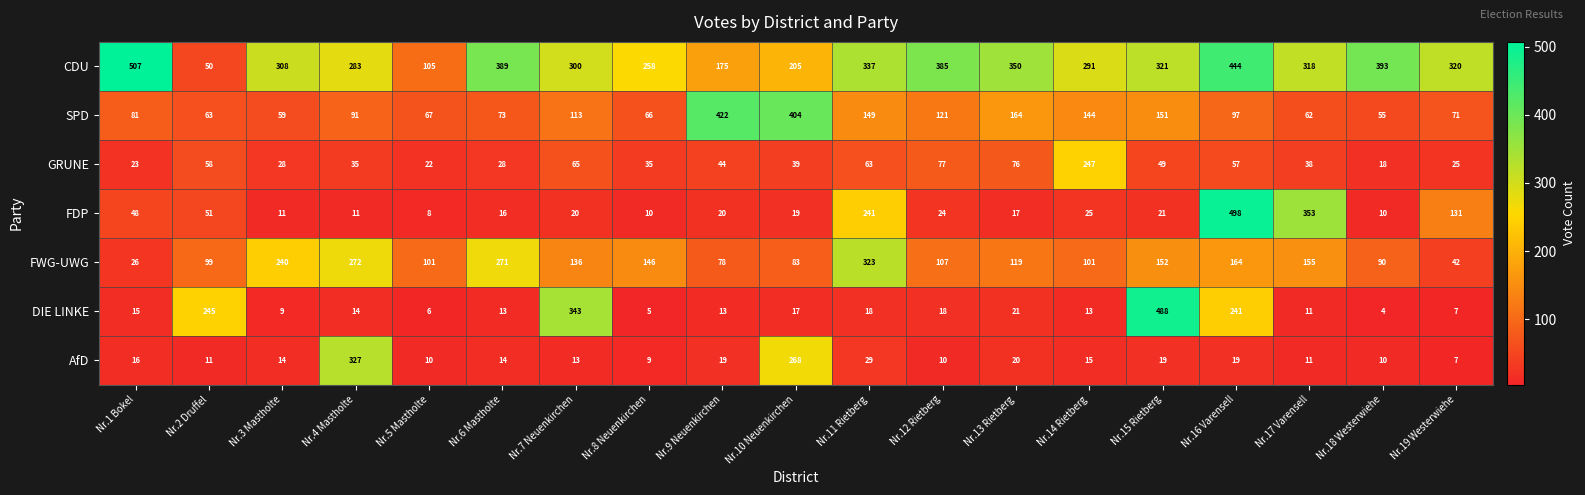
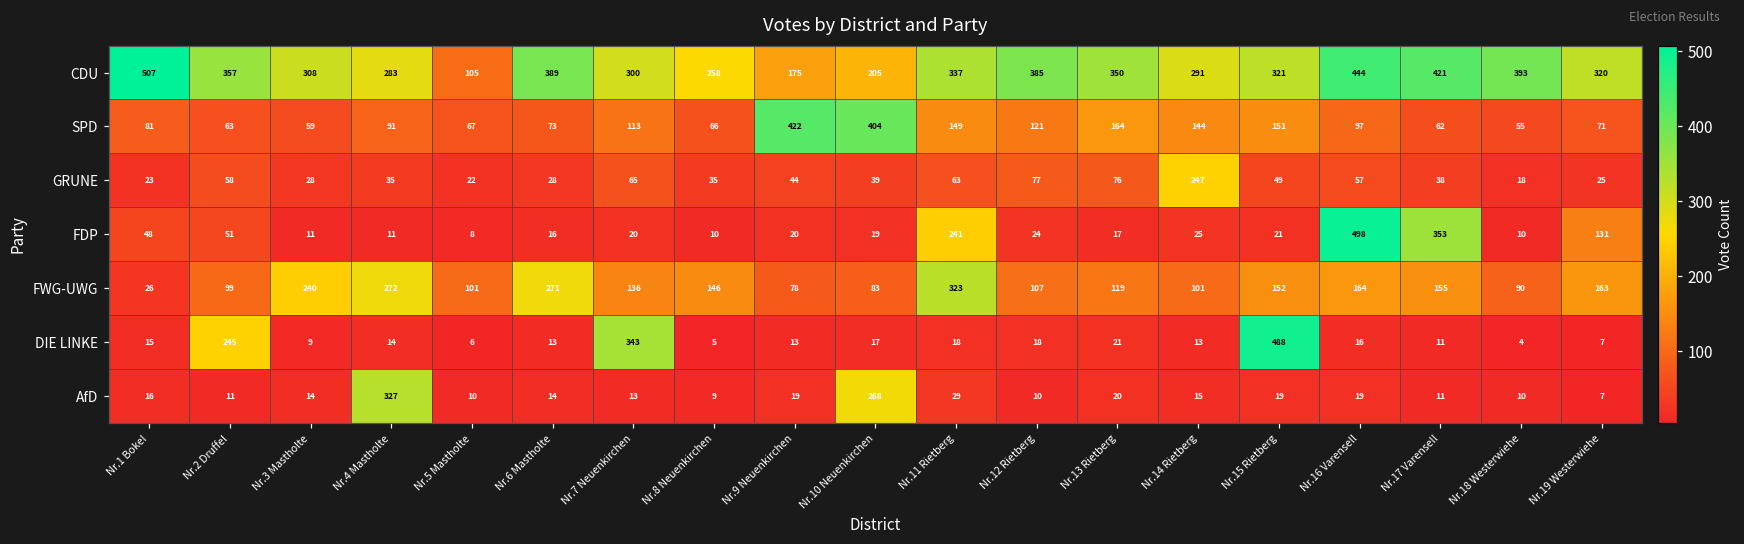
  {
    "CDU": {
      "Nr.1 Bokel": 507,
-     "Nr.2 Druffel": 50,
+     "Nr.2 Druffel": 357,
      "Nr.3 Mastholte": 308,
      "Nr.4 Mastholte": 283,
      "Nr.5 Mastholte": 105,
      "Nr.6 Mastholte": 389,
      "Nr.7 Neuenkirchen": 300,
      "Nr.8 Neuenkirchen": 258,
      "Nr.9 Neuenkirchen": 175,
      "Nr.10 Neuenkirchen": 205,
      "Nr.11 Rietberg": 337,
      "Nr.12 Rietberg": 385,
      "Nr.13 Rietberg": 350,
      "Nr.14 Rietberg": 291,
      "Nr.15 Rietberg": 321,
      "Nr.16 Varensell": 444,
-     "Nr.17 Varensell": 318,
+     "Nr.17 Varensell": 421,
      "Nr.18 Westerwiehe": 393,
      "Nr.19 Westerwiehe": 320
    },
    "SPD": {
      "Nr.1 Bokel": 81,
      "Nr.2 Druffel": 63,
      "Nr.3 Mastholte": 59,
      "Nr.4 Mastholte": 91,
      "Nr.5 Mastholte": 67,
      "Nr.6 Mastholte": 73,
      "Nr.7 Neuenkirchen": 113,
      "Nr.8 Neuenkirchen": 66,
      "Nr.9 Neuenkirchen": 422,
      "Nr.10 Neuenkirchen": 404,
      "Nr.11 Rietberg": 149,
      "Nr.12 Rietberg": 121,
      "Nr.13 Rietberg": 164,
      "Nr.14 Rietberg": 144,
      "Nr.15 Rietberg": 151,
      "Nr.16 Varensell": 97,
      "Nr.17 Varensell": 62,
      "Nr.18 Westerwiehe": 55,
      "Nr.19 Westerwiehe": 71
    },
    "GRUNE": {
      "Nr.1 Bokel": 23,
      "Nr.2 Druffel": 58,
      "Nr.3 Mastholte": 28,
      "Nr.4 Mastholte": 35,
      "Nr.5 Mastholte": 22,
      "Nr.6 Mastholte": 28,
      "Nr.7 Neuenkirchen": 65,
      "Nr.8 Neuenkirchen": 35,
      "Nr.9 Neuenkirchen": 44,
      "Nr.10 Neuenkirchen": 39,
      "Nr.11 Rietberg": 63,
      "Nr.12 Rietberg": 77,
      "Nr.13 Rietberg": 76,
      "Nr.14 Rietberg": 247,
      "Nr.15 Rietberg": 49,
      "Nr.16 Varensell": 57,
      "Nr.17 Varensell": 38,
      "Nr.18 Westerwiehe": 18,
      "Nr.19 Westerwiehe": 25
    },
    "FDP": {
      "Nr.1 Bokel": 48,
      "Nr.2 Druffel": 51,
      "Nr.3 Mastholte": 11,
      "Nr.4 Mastholte": 11,
      "Nr.5 Mastholte": 8,
      "Nr.6 Mastholte": 16,
      "Nr.7 Neuenkirchen": 20,
      "Nr.8 Neuenkirchen": 10,
      "Nr.9 Neuenkirchen": 20,
      "Nr.10 Neuenkirchen": 19,
      "Nr.11 Rietberg": 241,
      "Nr.12 Rietberg": 24,
      "Nr.13 Rietberg": 17,
      "Nr.14 Rietberg": 25,
      "Nr.15 Rietberg": 21,
      "Nr.16 Varensell": 498,
      "Nr.17 Varensell": 353,
      "Nr.18 Westerwiehe": 10,
      "Nr.19 Westerwiehe": 131
    },
    "FWG-UWG": {
      "Nr.1 Bokel": 26,
      "Nr.2 Druffel": 99,
      "Nr.3 Mastholte": 240,
      "Nr.4 Mastholte": 272,
      "Nr.5 Mastholte": 101,
      "Nr.6 Mastholte": 271,
      "Nr.7 Neuenkirchen": 136,
      "Nr.8 Neuenkirchen": 146,
      "Nr.9 Neuenkirchen": 78,
      "Nr.10 Neuenkirchen": 83,
      "Nr.11 Rietberg": 323,
      "Nr.12 Rietberg": 107,
      "Nr.13 Rietberg": 119,
      "Nr.14 Rietberg": 101,
      "Nr.15 Rietberg": 152,
      "Nr.16 Varensell": 164,
      "Nr.17 Varensell": 155,
      "Nr.18 Westerwiehe": 90,
-     "Nr.19 Westerwiehe": 42
+     "Nr.19 Westerwiehe": 163
    },
    "DIE LINKE": {
      "Nr.1 Bokel": 15,
      "Nr.2 Druffel": 245,
      "Nr.3 Mastholte": 9,
      "Nr.4 Mastholte": 14,
      "Nr.5 Mastholte": 6,
      "Nr.6 Mastholte": 13,
      "Nr.7 Neuenkirchen": 343,
      "Nr.8 Neuenkirchen": 5,
      "Nr.9 Neuenkirchen": 13,
      "Nr.10 Neuenkirchen": 17,
      "Nr.11 Rietberg": 18,
      "Nr.12 Rietberg": 18,
      "Nr.13 Rietberg": 21,
      "Nr.14 Rietberg": 13,
      "Nr.15 Rietberg": 488,
-     "Nr.16 Varensell": 241,
+     "Nr.16 Varensell": 16,
      "Nr.17 Varensell": 11,
      "Nr.18 Westerwiehe": 4,
      "Nr.19 Westerwiehe": 7
    },
    "AfD": {
      "Nr.1 Bokel": 16,
      "Nr.2 Druffel": 11,
      "Nr.3 Mastholte": 14,
      "Nr.4 Mastholte": 327,
      "Nr.5 Mastholte": 10,
      "Nr.6 Mastholte": 14,
      "Nr.7 Neuenkirchen": 13,
      "Nr.8 Neuenkirchen": 9,
      "Nr.9 Neuenkirchen": 19,
      "Nr.10 Neuenkirchen": 268,
      "Nr.11 Rietberg": 29,
      "Nr.12 Rietberg": 10,
      "Nr.13 Rietberg": 20,
      "Nr.14 Rietberg": 15,
      "Nr.15 Rietberg": 19,
      "Nr.16 Varensell": 19,
      "Nr.17 Varensell": 11,
      "Nr.18 Westerwiehe": 10,
      "Nr.19 Westerwiehe": 7
    }
  }
